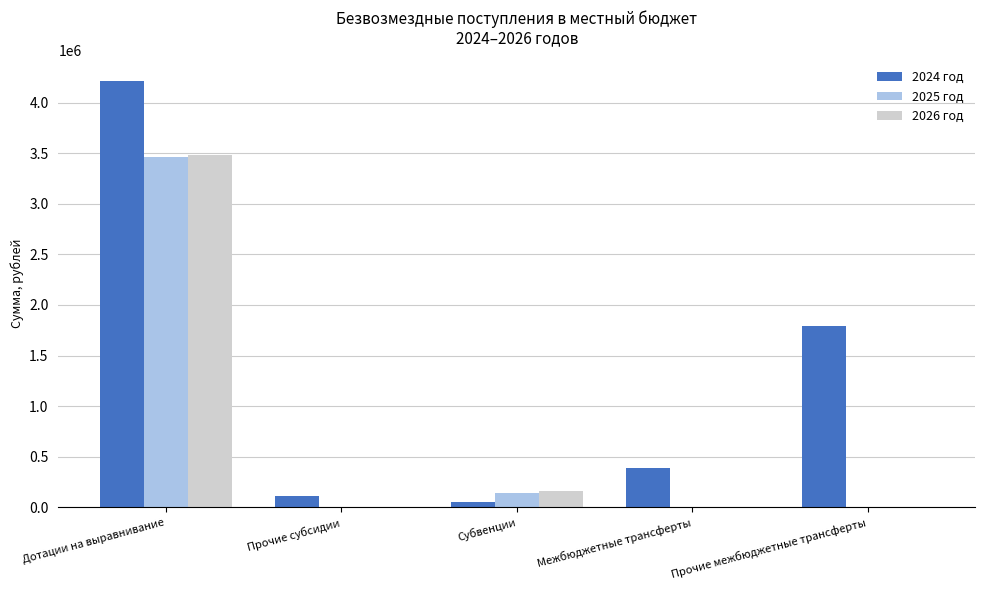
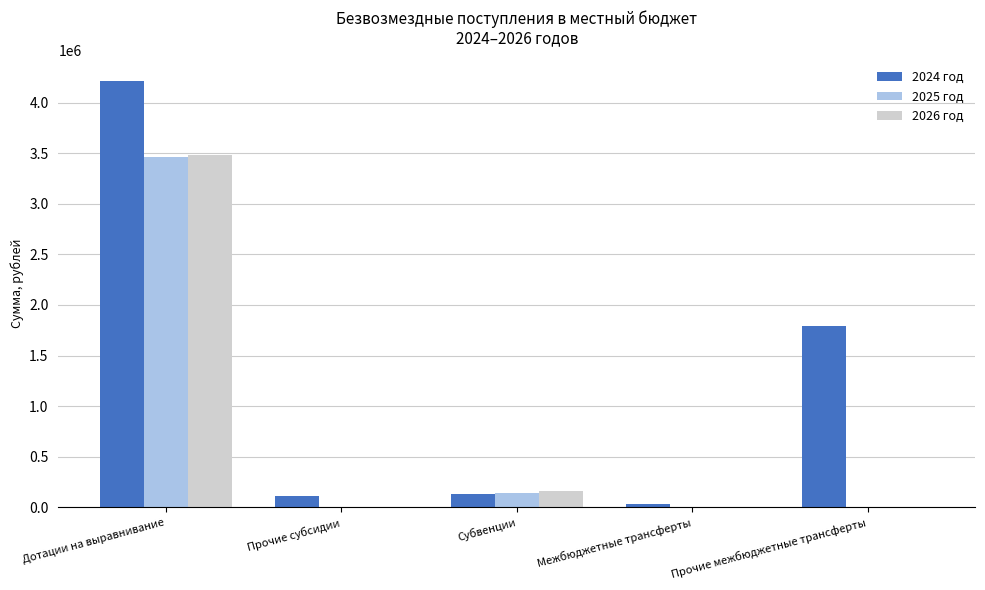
  {
    "2024 год": {
      "Дотации на выравнивание": 4210000,
      "Прочие субсидии": 110000,
-     "Субвенции": 50000,
-     "Межбюджетные трансферты": 390000,
+     "Субвенции": 130000,
+     "Межбюджетные трансферты": 40000,
      "Прочие межбюджетные трансферты": 1790000
    }
  }
